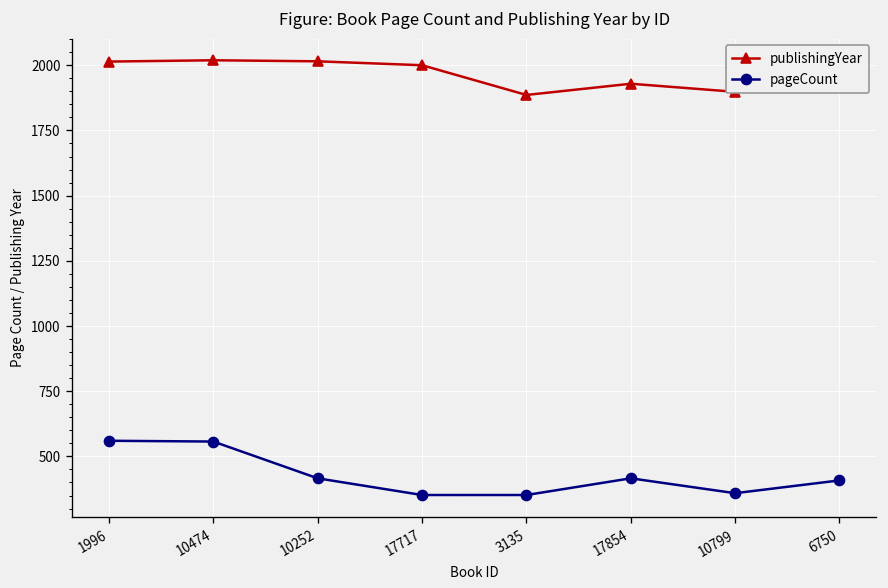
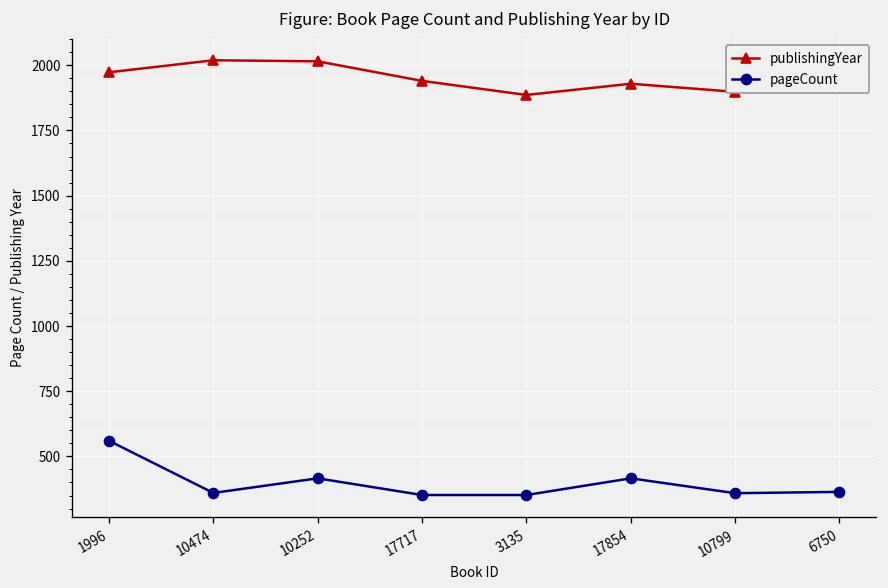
  {
    "publishingYear": {
-     "1996": 2010,
+     "1996": 1970,
      "10474": 2020,
      "10252": 2020,
-     "17717": 2000,
+     "17717": 1940,
      "3135": 1890,
      "17854": 1930,
      "10799": 1900
    },
    "pageCount": {
      "1996": 560,
-     "10474": 560,
+     "10474": 360,
      "10252": 420,
      "17717": 350,
      "3135": 350,
      "17854": 420,
      "10799": 360,
-     "6750": 410
+     "6750": 360
    }
  }
